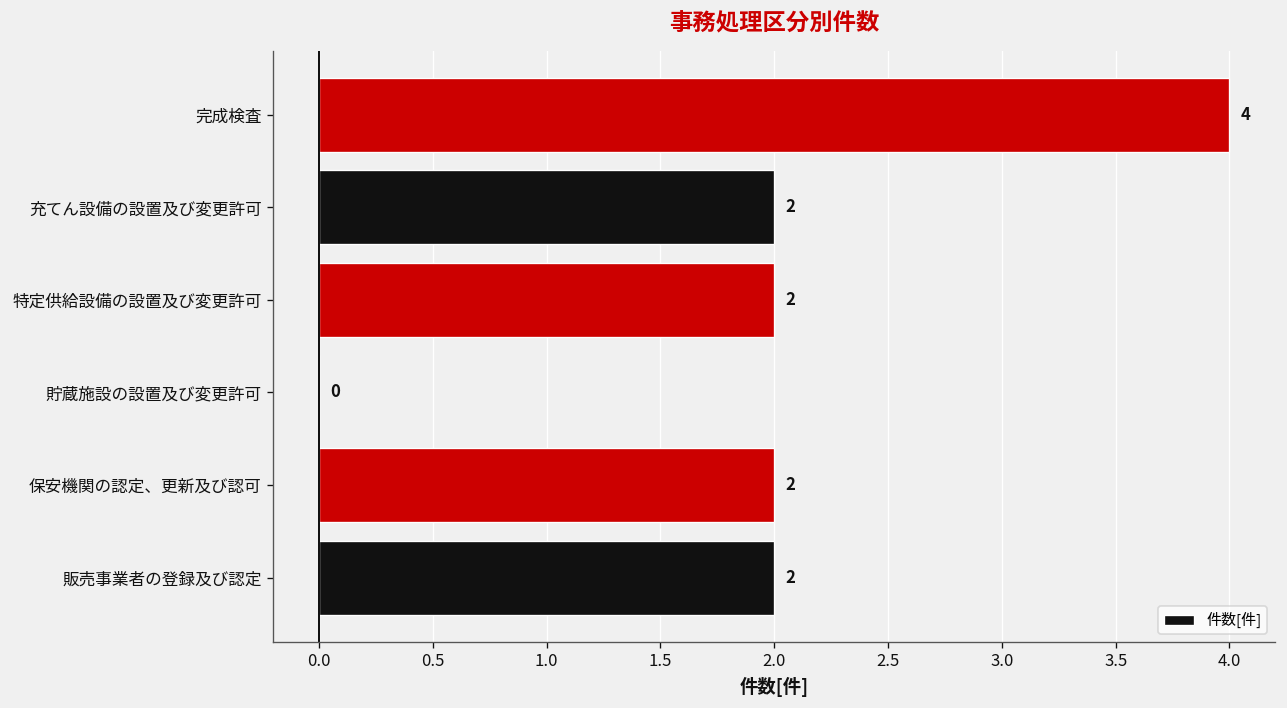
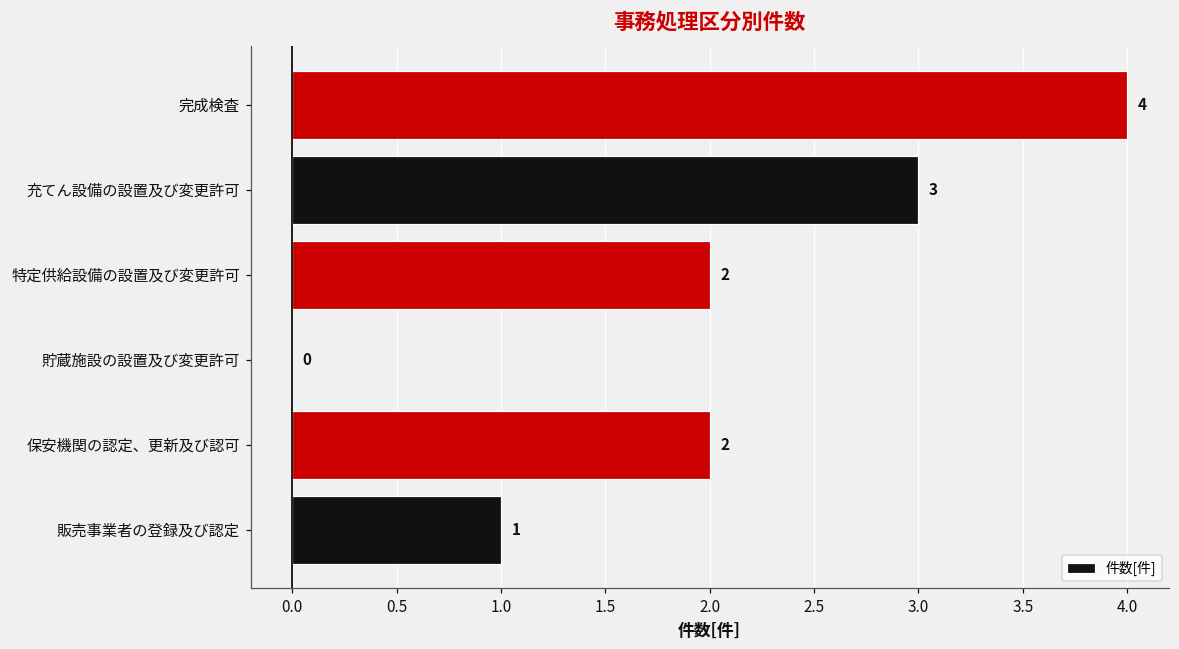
  {
    "完成検査": 4,
-   "充てん設備の設置及び変更許可": 2,
+   "充てん設備の設置及び変更許可": 3,
    "特定供給設備の設置及び変更許可": 2,
    "貯蔵施設の設置及び変更許可": 0,
    "保安機関の認定、更新及び認可": 2,
-   "販売事業者の登録及び認定": 2
+   "販売事業者の登録及び認定": 1
  }
